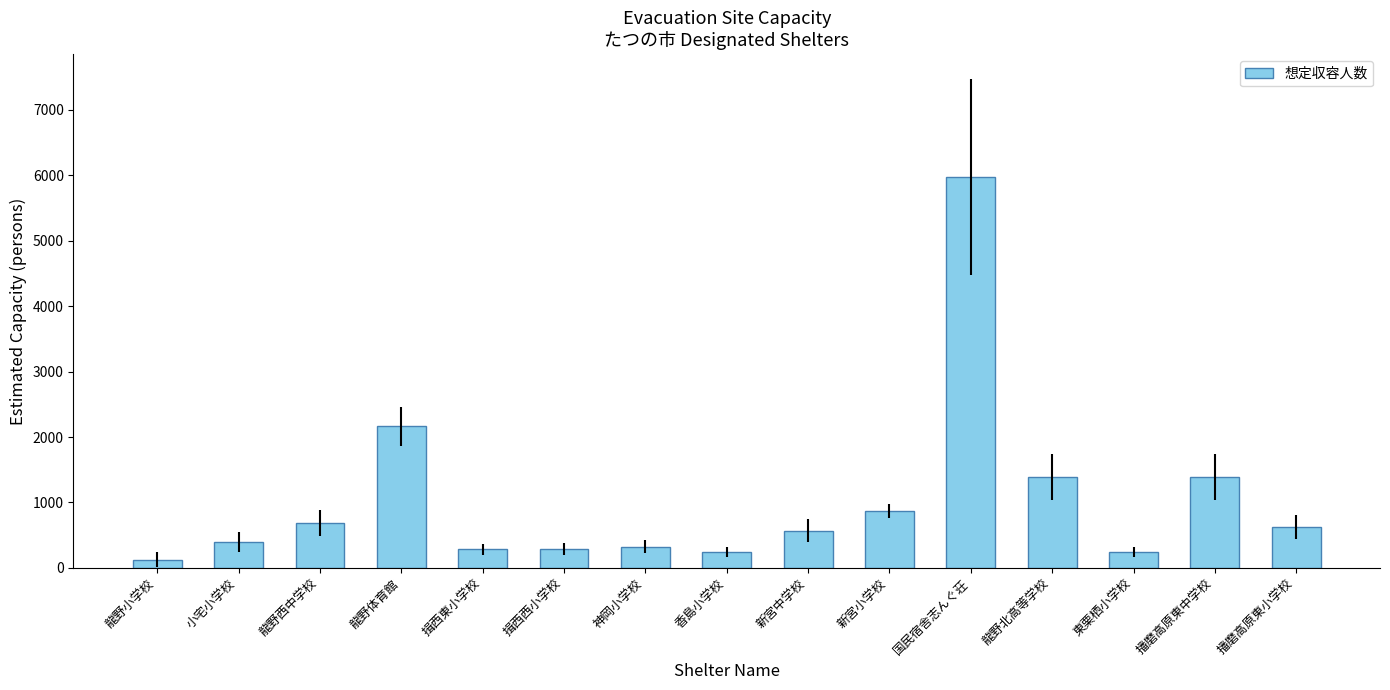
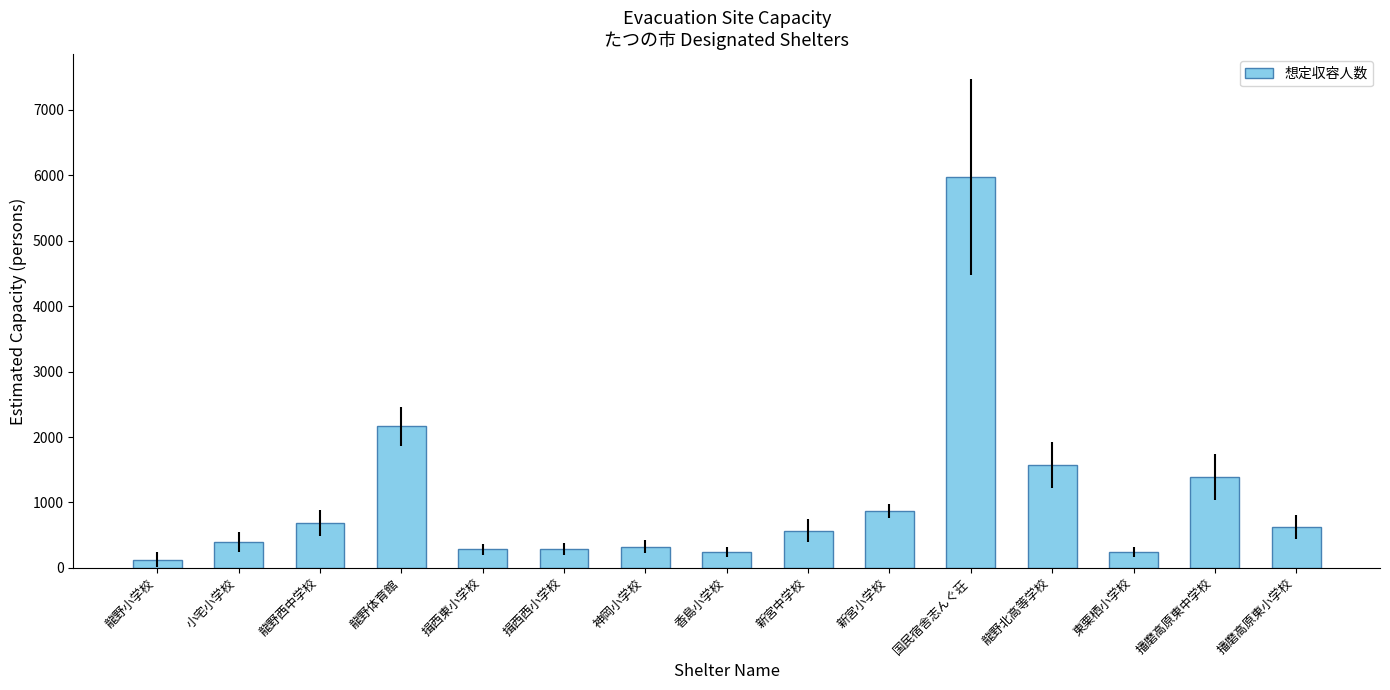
  {
    "龍野小学校": 100,
    "小宅小学校": 400,
    "龍野西中学校": 700,
    "龍野体育館": 2200,
    "揖西東小学校": 300,
    "揖西西小学校": 300,
    "神岡小学校": 300,
    "香島小学校": 200,
    "新宮中学校": 600,
    "新宮小学校": 900,
    "国民宿舎志んぐ荘": 6000,
-   "龍野北高等学校": 1400,
+   "龍野北高等学校": 1600,
    "東栗栖小学校": 200,
    "播磨高原東中学校": 1400,
    "播磨高原東小学校": 600
  }
